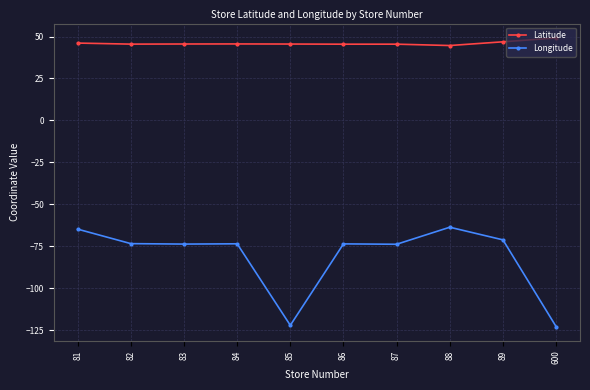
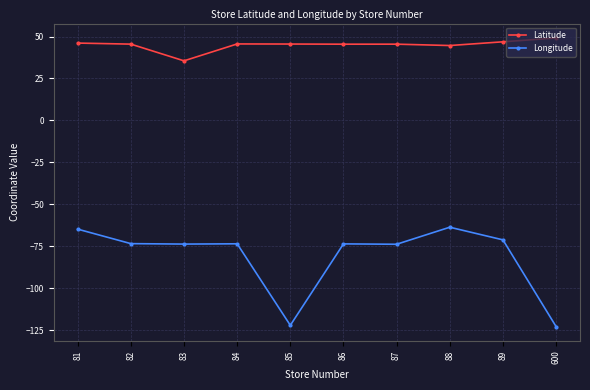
  {
    "Latitude": {
      "81": 46,
      "82": 45,
-     "83": 46,
+     "83": 36,
      "84": 46,
      "85": 46,
      "86": 45,
      "87": 45,
      "88": 45,
      "89": 47
    },
    "Longitude": {
      "81": -65,
      "82": -73,
      "83": -74,
      "84": -74,
      "85": -122,
      "86": -74,
      "87": -74,
      "88": -64,
      "89": -71,
      "600": -123
    }
  }
